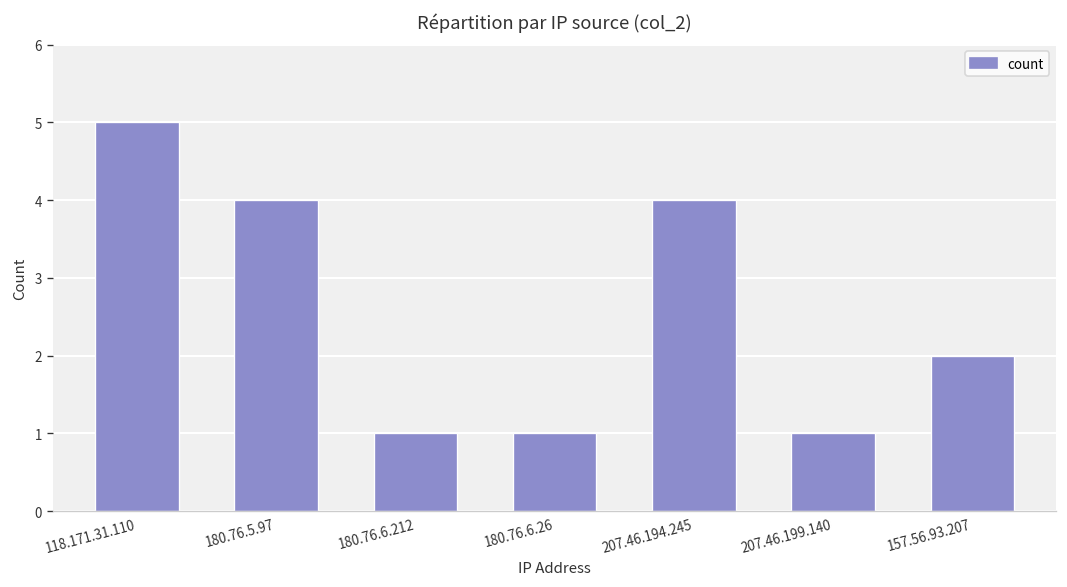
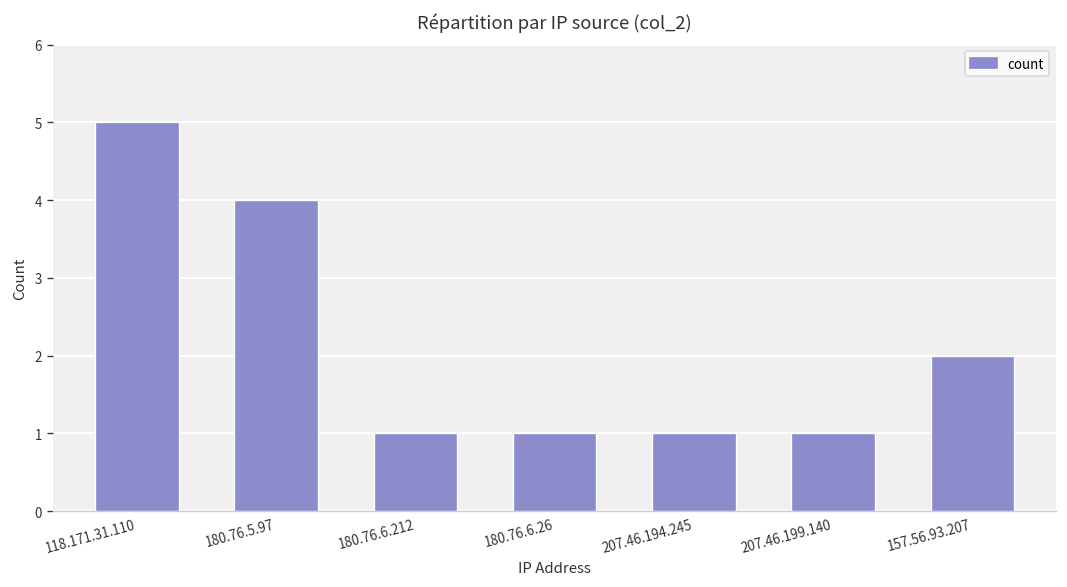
  {
    "118.171.31.110": 5,
    "180.76.5.97": 4,
    "180.76.6.212": 1,
    "180.76.6.26": 1,
-   "207.46.194.245": 4,
+   "207.46.194.245": 1,
    "207.46.199.140": 1,
    "157.56.93.207": 2
  }
